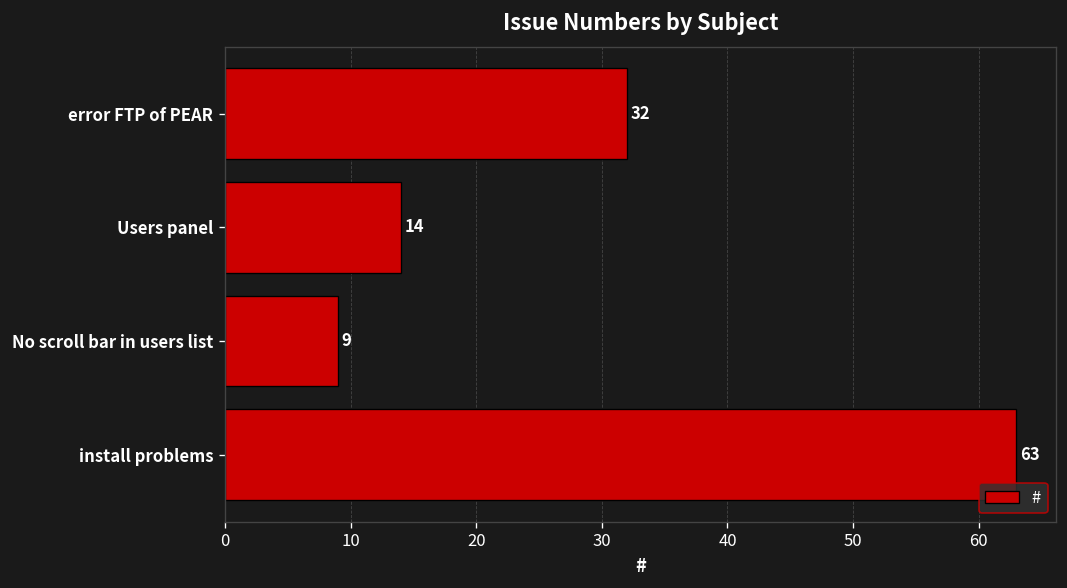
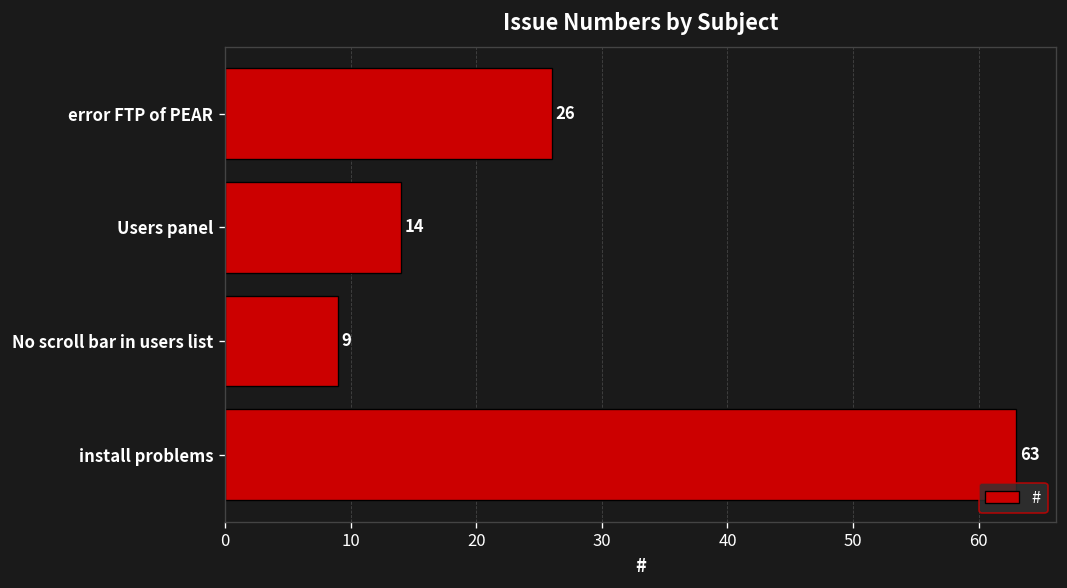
  {
-   "error FTP of PEAR": 32,
+   "error FTP of PEAR": 26,
    "Users panel": 14,
    "No scroll bar in users list": 9,
    "install problems": 63
  }
